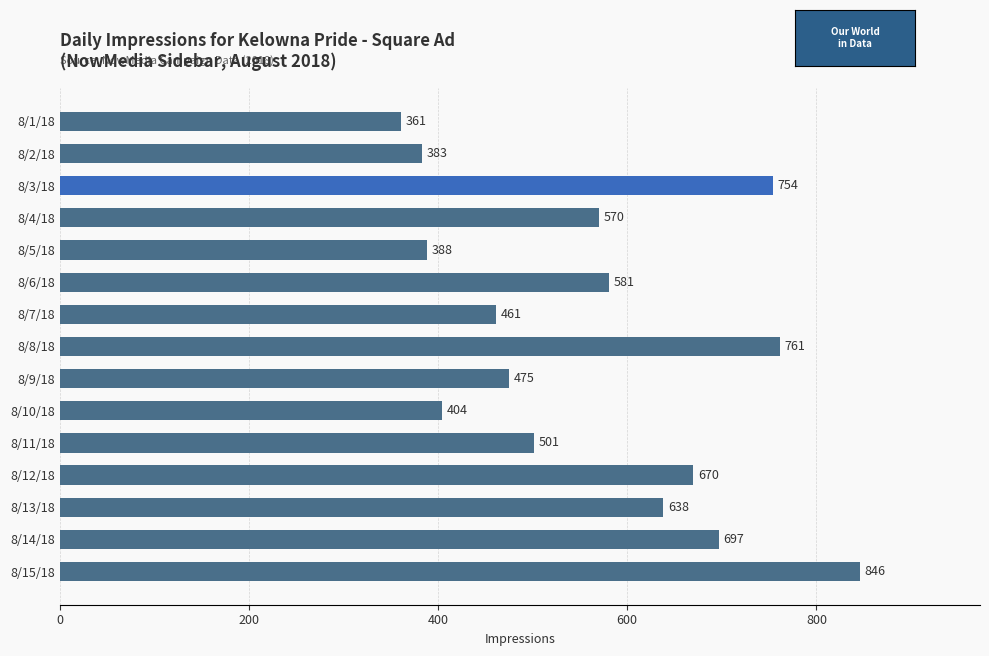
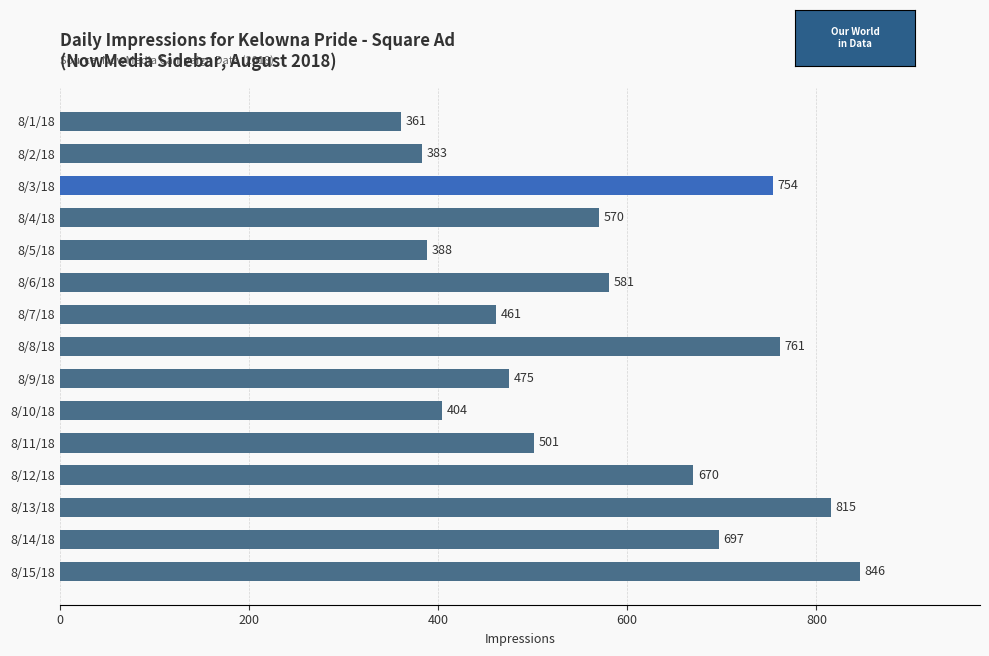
  {
    "8/1/18": 361,
    "8/2/18": 383,
    "8/3/18": 754,
    "8/4/18": 570,
    "8/5/18": 388,
    "8/6/18": 581,
    "8/7/18": 461,
    "8/8/18": 761,
    "8/9/18": 475,
    "8/10/18": 404,
    "8/11/18": 501,
    "8/12/18": 670,
-   "8/13/18": 638,
+   "8/13/18": 815,
    "8/14/18": 697,
    "8/15/18": 846
  }
